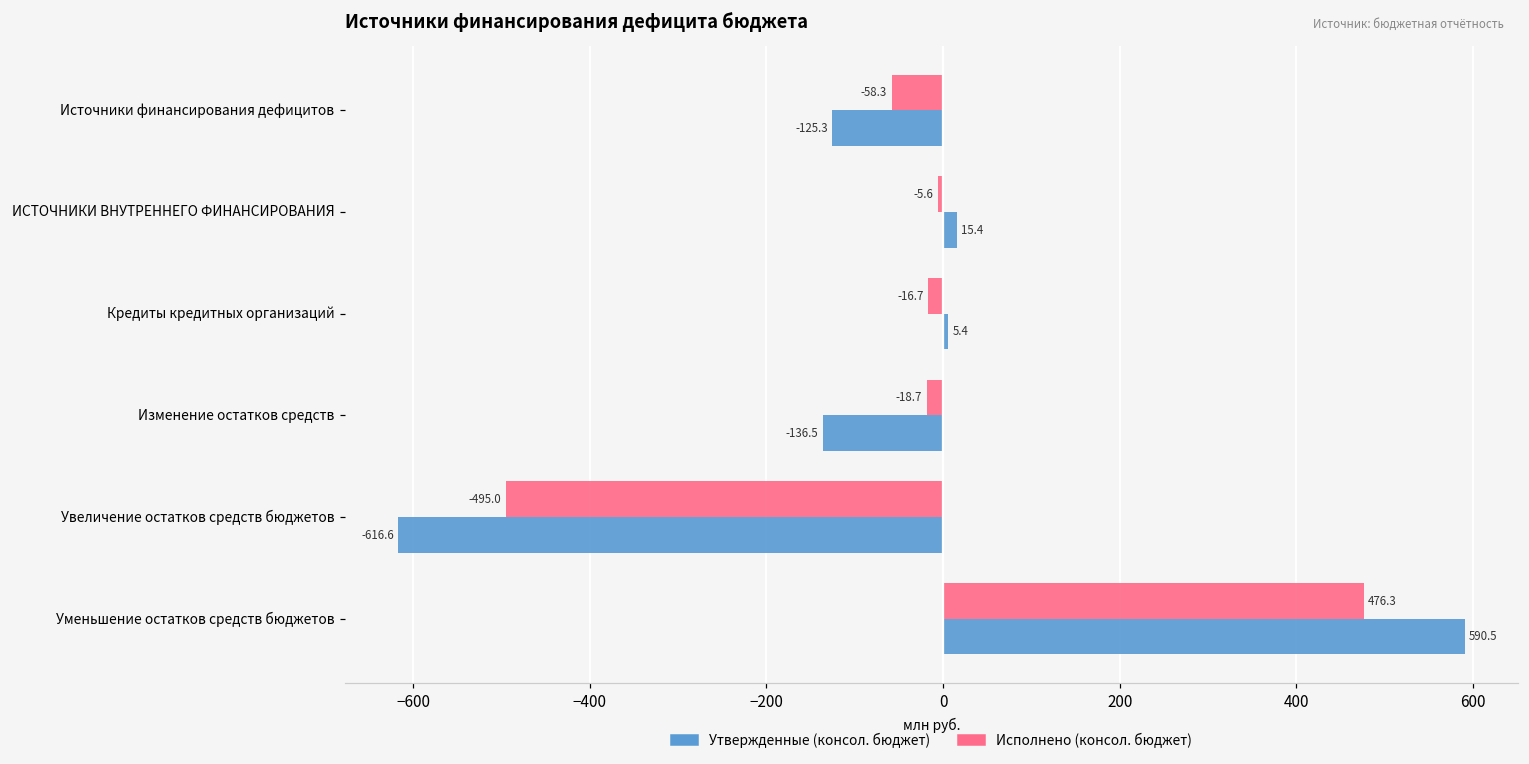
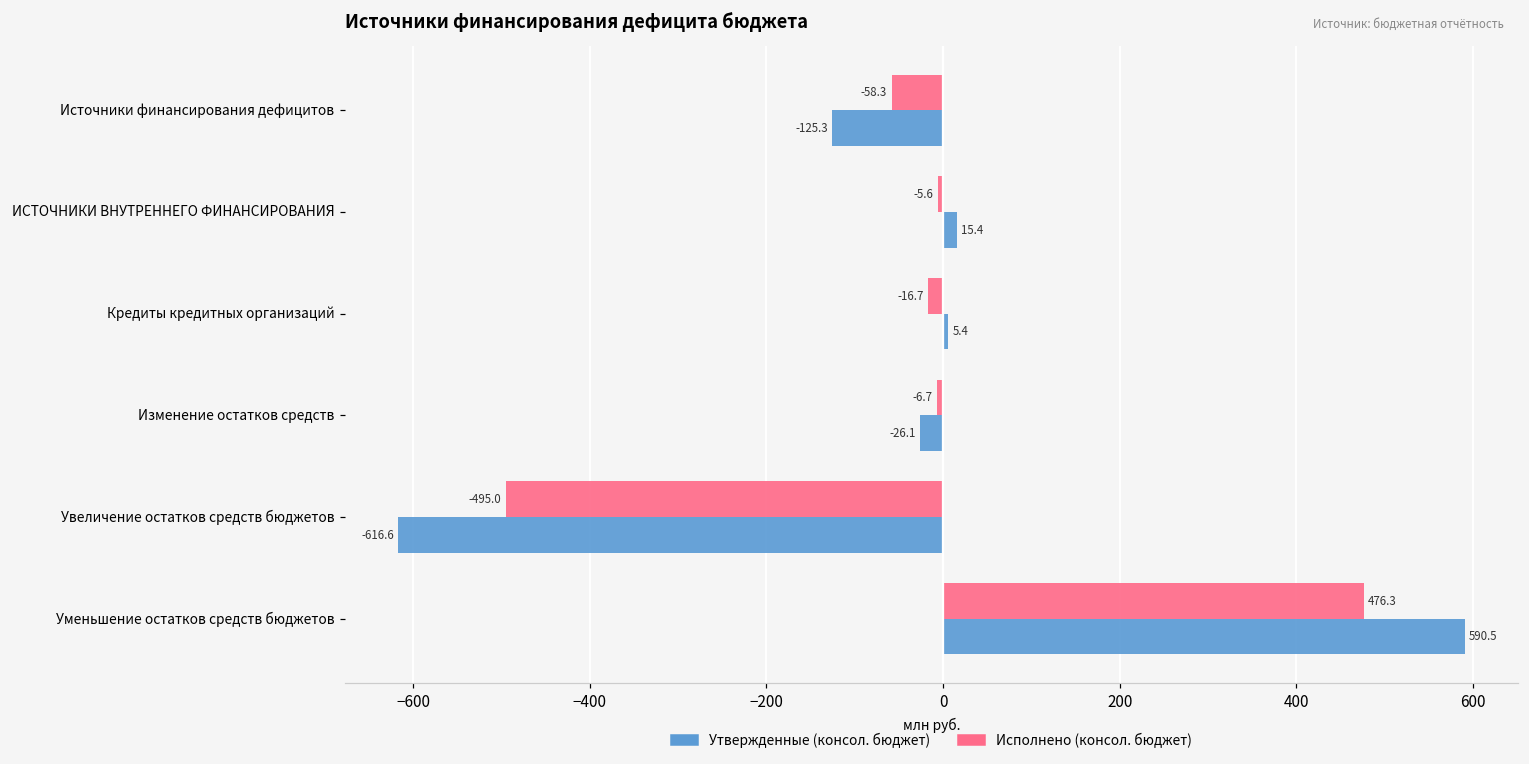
  {
    "Утвержденные (консол. бюджет)": {
      "Источники финансирования дефицитов": -125.3,
      "ИСТОЧНИКИ ВНУТРЕННЕГО ФИНАНСИРОВАНИЯ": 15.4,
      "Кредиты кредитных организаций": 5.4,
-     "Изменение остатков средств": -136.5,
+     "Изменение остатков средств": -26.1,
      "Увеличение остатков средств бюджетов": -616.6,
      "Уменьшение остатков средств бюджетов": 590.5
    },
    "Исполнено (консол. бюджет)": {
      "Источники финансирования дефицитов": -58.3,
      "ИСТОЧНИКИ ВНУТРЕННЕГО ФИНАНСИРОВАНИЯ": -5.6,
      "Кредиты кредитных организаций": -16.7,
-     "Изменение остатков средств": -18.7,
+     "Изменение остатков средств": -6.7,
      "Увеличение остатков средств бюджетов": -495.0,
      "Уменьшение остатков средств бюджетов": 476.3
    }
  }
